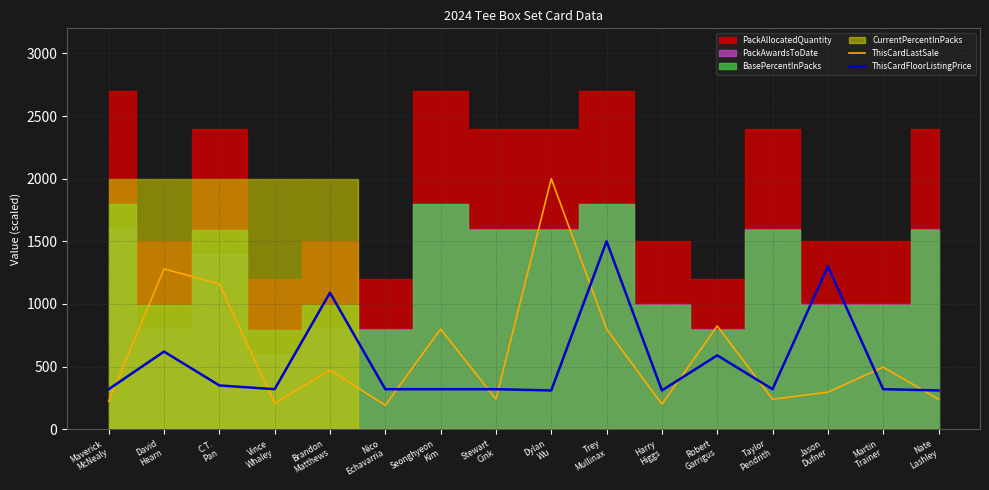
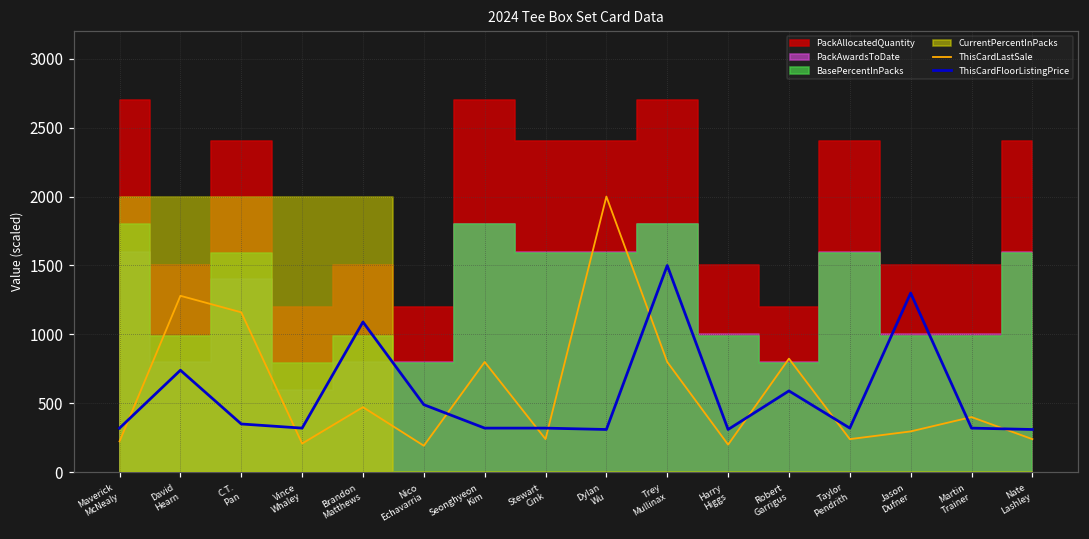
  {
    "ThisCardLastSale": {
      "Maverick McNealy": 220,
      "David Hearn": 1280,
      "C.T. Pan": 1160,
      "Vince Whaley": 210,
      "Brandon Matthews": 470,
      "Nico Echavarria": 190,
      "Seonghyeon Kim": 800,
      "Stewart Cink": 240,
      "Dylan Wu": 2000,
      "Trey Mullinax": 800,
      "Harry Higgs": 200,
      "Robert Garrigus": 820,
      "Taylor Pendrith": 240,
      "Jason Dufner": 300,
-     "Martin Trainer": 500,
+     "Martin Trainer": 400,
      "Nate Lashley": 240
    },
    "ThisCardFloorListingPrice": {
      "Maverick McNealy": 320,
-     "David Hearn": 620,
+     "David Hearn": 740,
      "C.T. Pan": 350,
      "Vince Whaley": 320,
      "Brandon Matthews": 1090,
-     "Nico Echavarria": 320,
+     "Nico Echavarria": 490,
      "Seonghyeon Kim": 320,
      "Stewart Cink": 320,
      "Dylan Wu": 310,
      "Trey Mullinax": 1500,
      "Harry Higgs": 310,
      "Robert Garrigus": 590,
      "Taylor Pendrith": 320,
      "Jason Dufner": 1300,
      "Martin Trainer": 320,
      "Nate Lashley": 310
    }
  }
